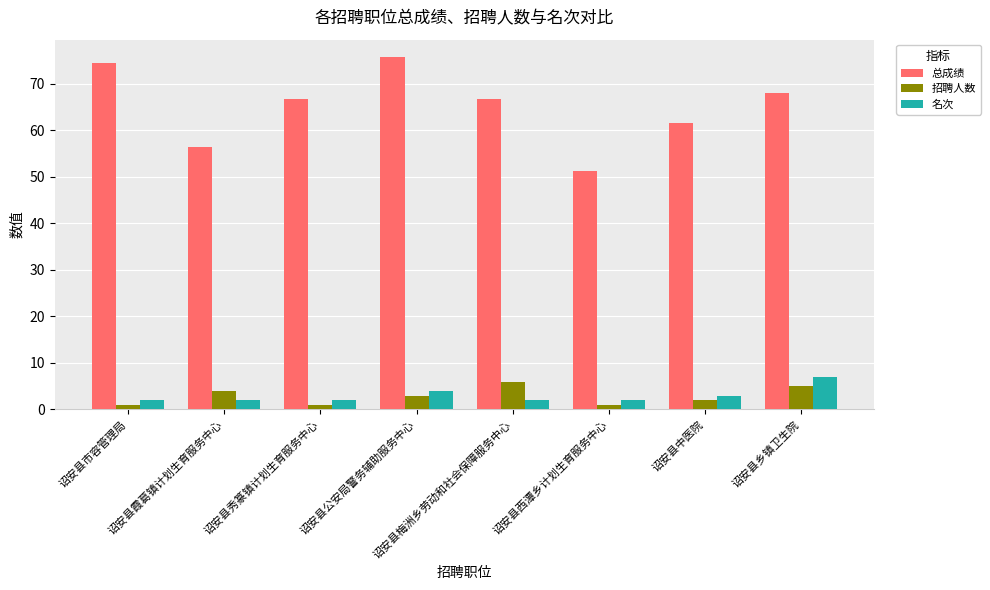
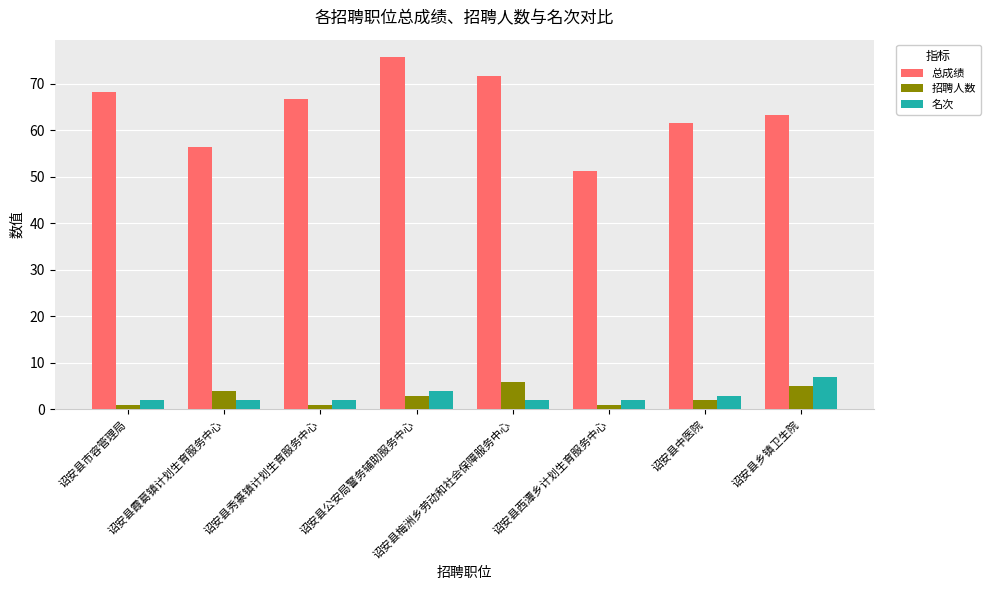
  {
    "总成绩": {
-     "诏安县市容管理局": 75,
+     "诏安县市容管理局": 68,
      "诏安县霞葛镇计划生育服务中心": 57,
      "诏安县秀篆镇计划生育服务中心": 67,
      "诏安县公安局警务辅助服务中心": 76,
-     "诏安县梅洲乡劳动和社会保障服务中心": 67,
+     "诏安县梅洲乡劳动和社会保障服务中心": 72,
      "诏安县西潭乡计划生育服务中心": 51,
      "诏安县中医院": 62,
-     "诏安县乡镇卫生院": 68
+     "诏安县乡镇卫生院": 63
    },
    "招聘人数": {
      "诏安县市容管理局": 1,
      "诏安县霞葛镇计划生育服务中心": 4,
      "诏安县秀篆镇计划生育服务中心": 1,
      "诏安县公安局警务辅助服务中心": 3,
      "诏安县梅洲乡劳动和社会保障服务中心": 6,
      "诏安县西潭乡计划生育服务中心": 1,
      "诏安县中医院": 2,
      "诏安县乡镇卫生院": 5
    },
    "名次": {
      "诏安县市容管理局": 2,
      "诏安县霞葛镇计划生育服务中心": 2,
      "诏安县秀篆镇计划生育服务中心": 2,
      "诏安县公安局警务辅助服务中心": 4,
      "诏安县梅洲乡劳动和社会保障服务中心": 2,
      "诏安县西潭乡计划生育服务中心": 2,
      "诏安县中医院": 3,
      "诏安县乡镇卫生院": 7
    }
  }
